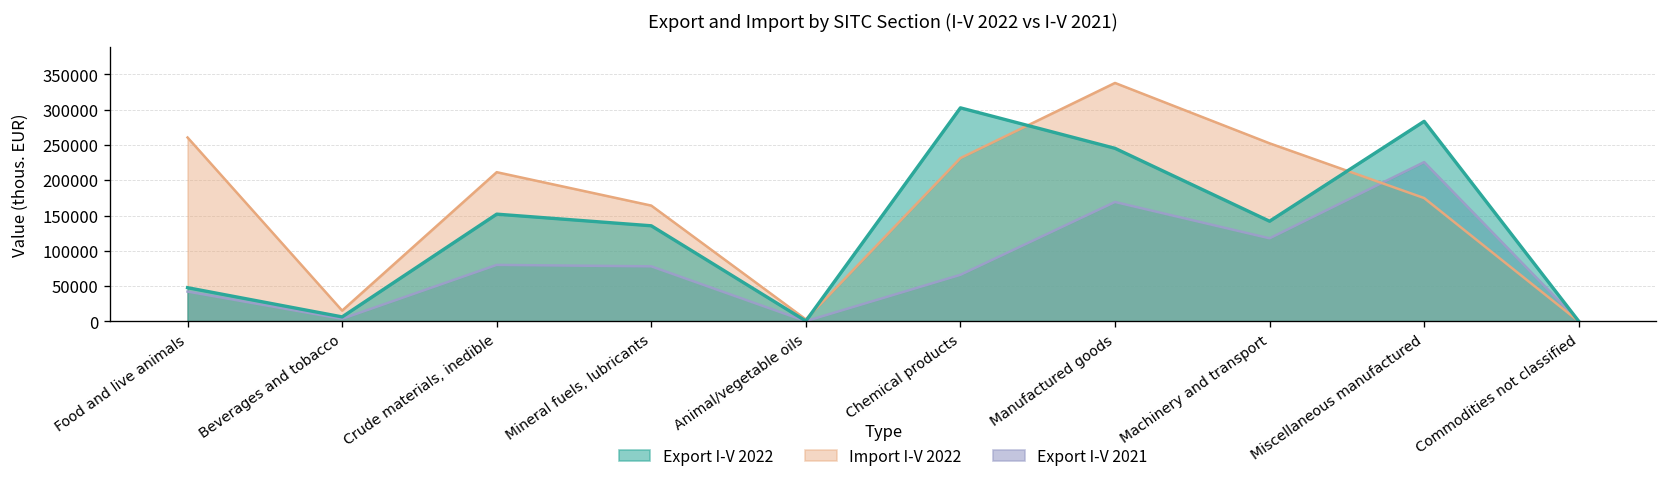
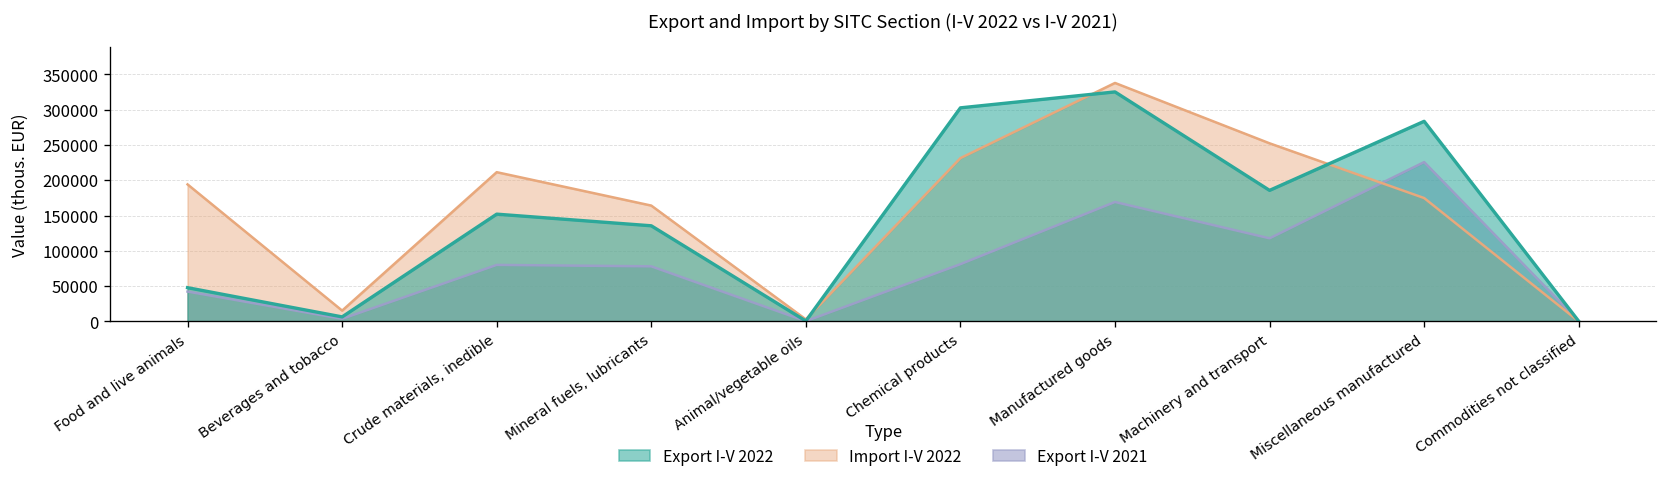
  {
    "Export I-V 2021": {
      "Food and live animals": 40000,
      "Crude materials, inedible": 80000,
      "Mineral fuels, lubricants": 80000,
-     "Chemical products": 70000,
+     "Chemical products": 80000,
      "Manufactured goods": 170000,
      "Machinery and transport": 120000,
      "Miscellaneous manufactured": 230000
    },
    "Import I-V 2022": {
-     "Food and live animals": 260000,
+     "Food and live animals": 190000,
      "Beverages and tobacco": 20000,
      "Crude materials, inedible": 210000,
      "Mineral fuels, lubricants": 160000,
      "Chemical products": 230000,
      "Manufactured goods": 340000,
      "Machinery and transport": 250000,
      "Miscellaneous manufactured": 170000
    },
    "Export I-V 2022": {
      "Food and live animals": 50000,
      "Crude materials, inedible": 150000,
      "Mineral fuels, lubricants": 140000,
      "Chemical products": 300000,
-     "Manufactured goods": 250000,
-     "Machinery and transport": 140000,
+     "Manufactured goods": 330000,
+     "Machinery and transport": 190000,
      "Miscellaneous manufactured": 280000
    }
  }
